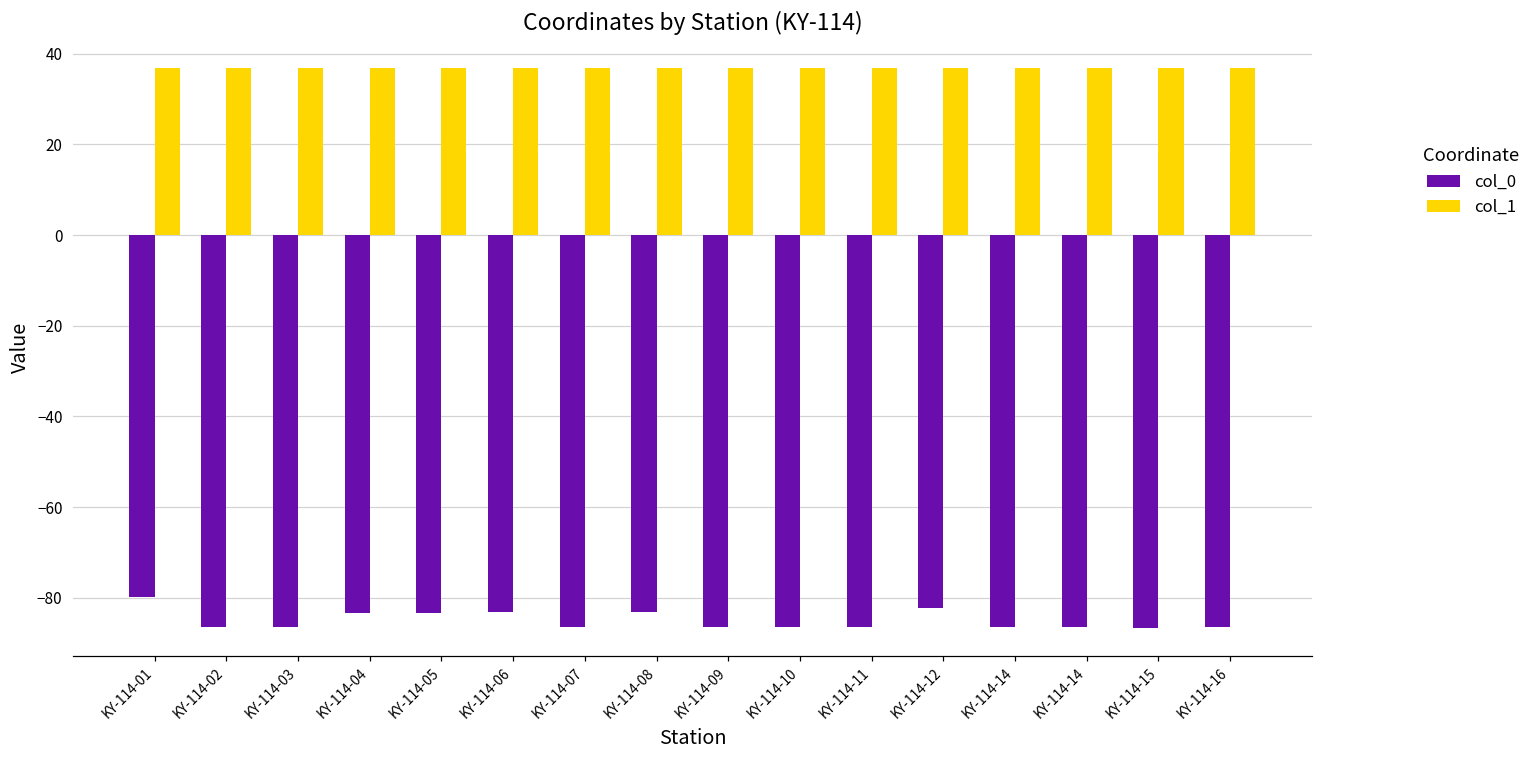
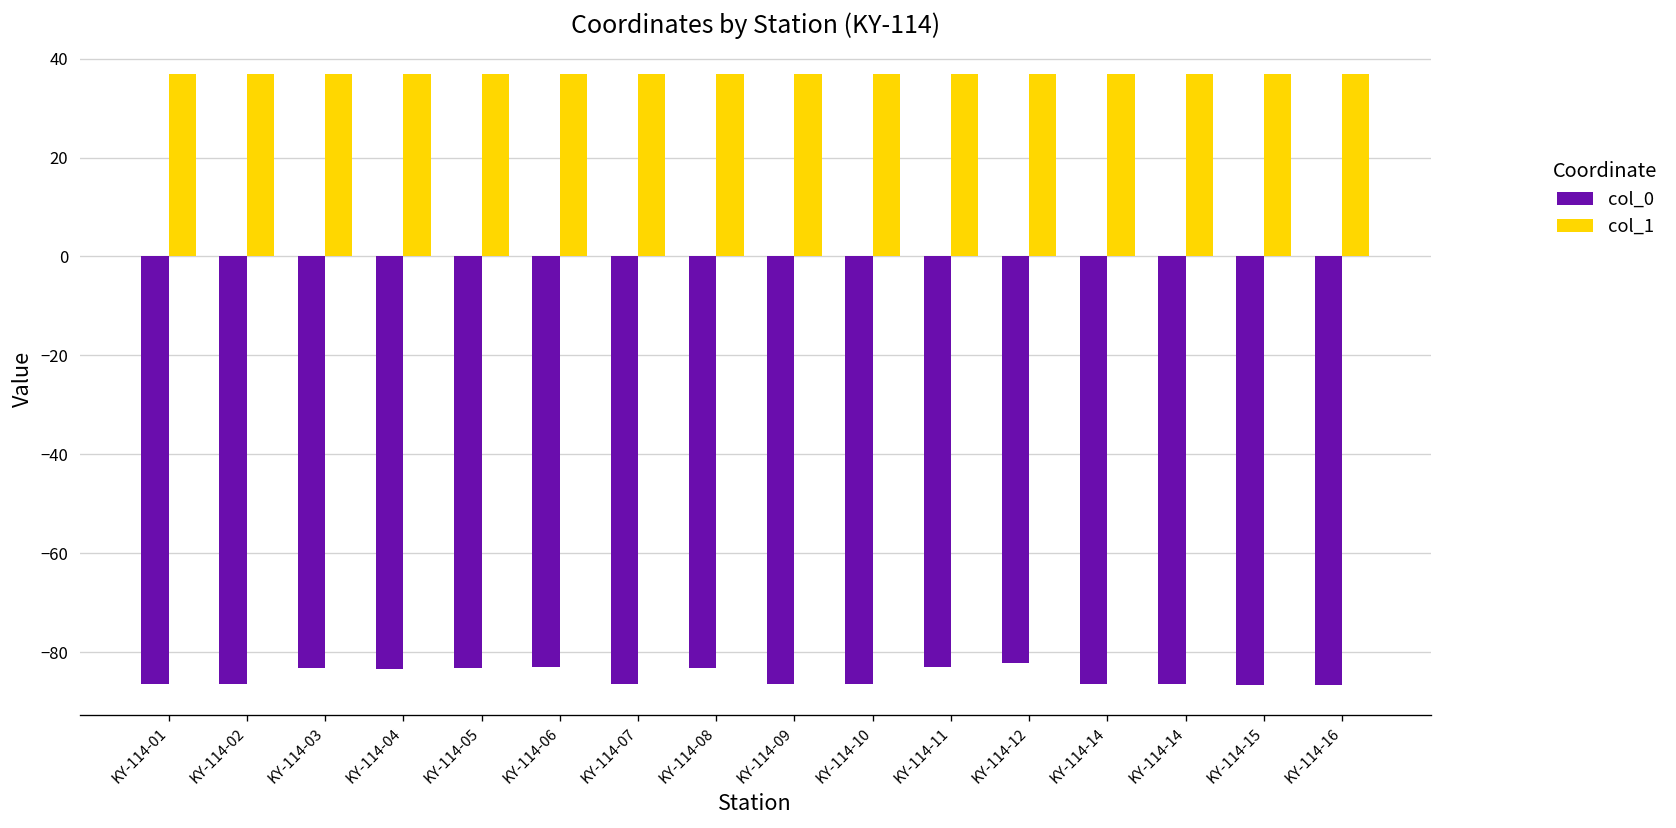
  {
    "col_0": {
-     "KY-114-01": -80,
+     "KY-114-01": -86,
      "KY-114-02": -86,
-     "KY-114-03": -86,
+     "KY-114-03": -83,
      "KY-114-04": -83,
      "KY-114-05": -83,
      "KY-114-06": -83,
      "KY-114-07": -86,
      "KY-114-08": -83,
      "KY-114-09": -86,
      "KY-114-10": -86,
-     "KY-114-11": -86,
+     "KY-114-11": -83,
      "KY-114-12": -82,
      "KY-114-15": -87,
      "KY-114-16": -87
    },
    "col_1": {
      "KY-114-01": 37,
      "KY-114-02": 37,
      "KY-114-03": 37,
      "KY-114-04": 37,
      "KY-114-05": 37,
      "KY-114-06": 37,
      "KY-114-07": 37,
      "KY-114-08": 37,
      "KY-114-09": 37,
      "KY-114-10": 37,
      "KY-114-11": 37,
      "KY-114-12": 37,
      "KY-114-15": 37,
      "KY-114-16": 37
    }
  }
